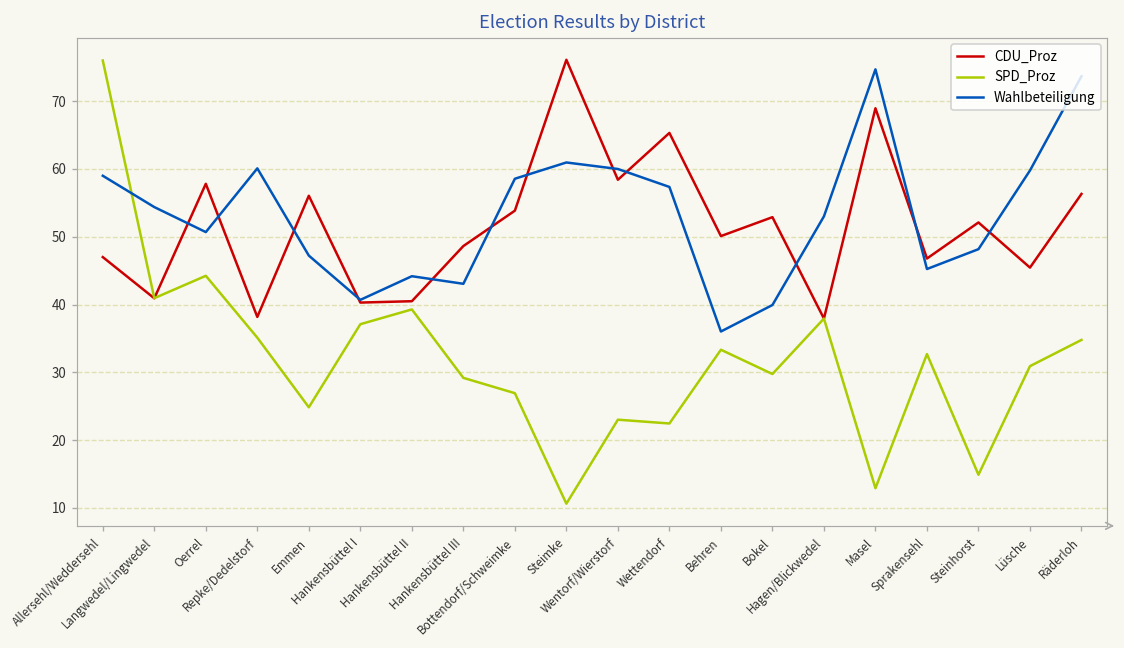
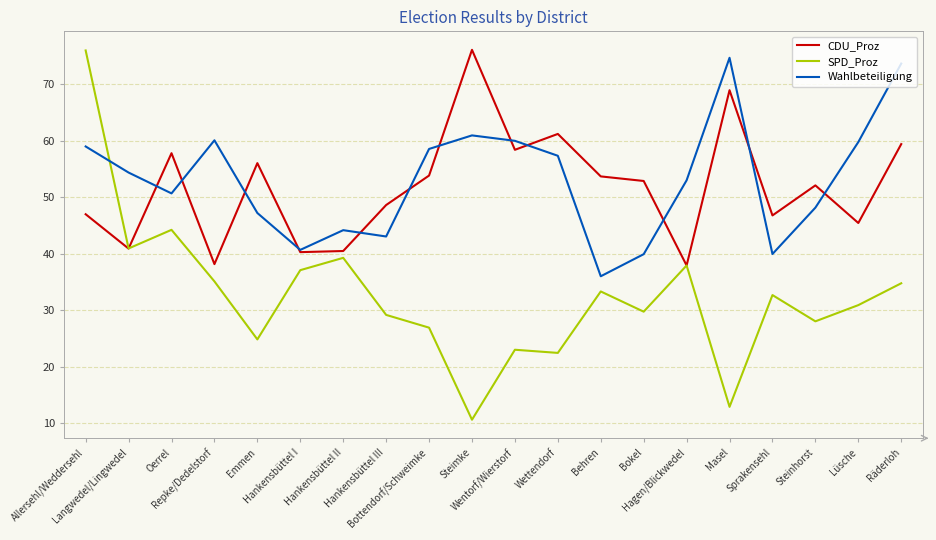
  {
    "CDU_Proz": {
      "Allersehl/Weddersehl": 47,
      "Oerrel": 58,
      "Repke/Dedelstorf": 38,
      "Emmen": 56,
      "Hankensbüttel II": 40,
      "Hankensbüttel III": 49,
      "Bottendorf/Schweimke": 54,
      "Steimke": 76,
      "Wentorf/Wierstorf": 58,
-     "Wettendorf": 65,
-     "Behren": 50,
+     "Wettendorf": 61,
+     "Behren": 54,
      "Bokel": 53,
      "Masel": 69,
      "Sprakensehl": 47,
      "Steinhorst": 52,
      "Lüsche": 45,
-     "Räderloh": 56
+     "Räderloh": 59
    },
    "SPD_Proz": {
      "Allersehl/Weddersehl": 76,
      "Oerrel": 44,
      "Repke/Dedelstorf": 35,
      "Emmen": 25,
      "Hankensbüttel I": 37,
      "Hankensbüttel II": 39,
      "Hankensbüttel III": 29,
      "Bottendorf/Schweimke": 27,
      "Steimke": 11,
      "Wentorf/Wierstorf": 23,
      "Wettendorf": 22,
      "Behren": 33,
      "Bokel": 30,
      "Masel": 13,
      "Sprakensehl": 33,
-     "Steinhorst": 15,
+     "Steinhorst": 28,
      "Lüsche": 31,
      "Räderloh": 35
    },
    "Wahlbeteiligung": {
      "Allersehl/Weddersehl": 59,
      "Langwedel/Lingwedel": 54,
      "Oerrel": 51,
      "Repke/Dedelstorf": 60,
      "Emmen": 47,
      "Hankensbüttel II": 44,
      "Hankensbüttel III": 43,
      "Bottendorf/Schweimke": 59,
      "Steimke": 61,
      "Wentorf/Wierstorf": 60,
      "Wettendorf": 57,
      "Behren": 36,
      "Bokel": 40,
      "Hagen/Blickwedel": 53,
      "Masel": 75,
-     "Sprakensehl": 45,
+     "Sprakensehl": 40,
      "Steinhorst": 48,
      "Lüsche": 60
    }
  }
